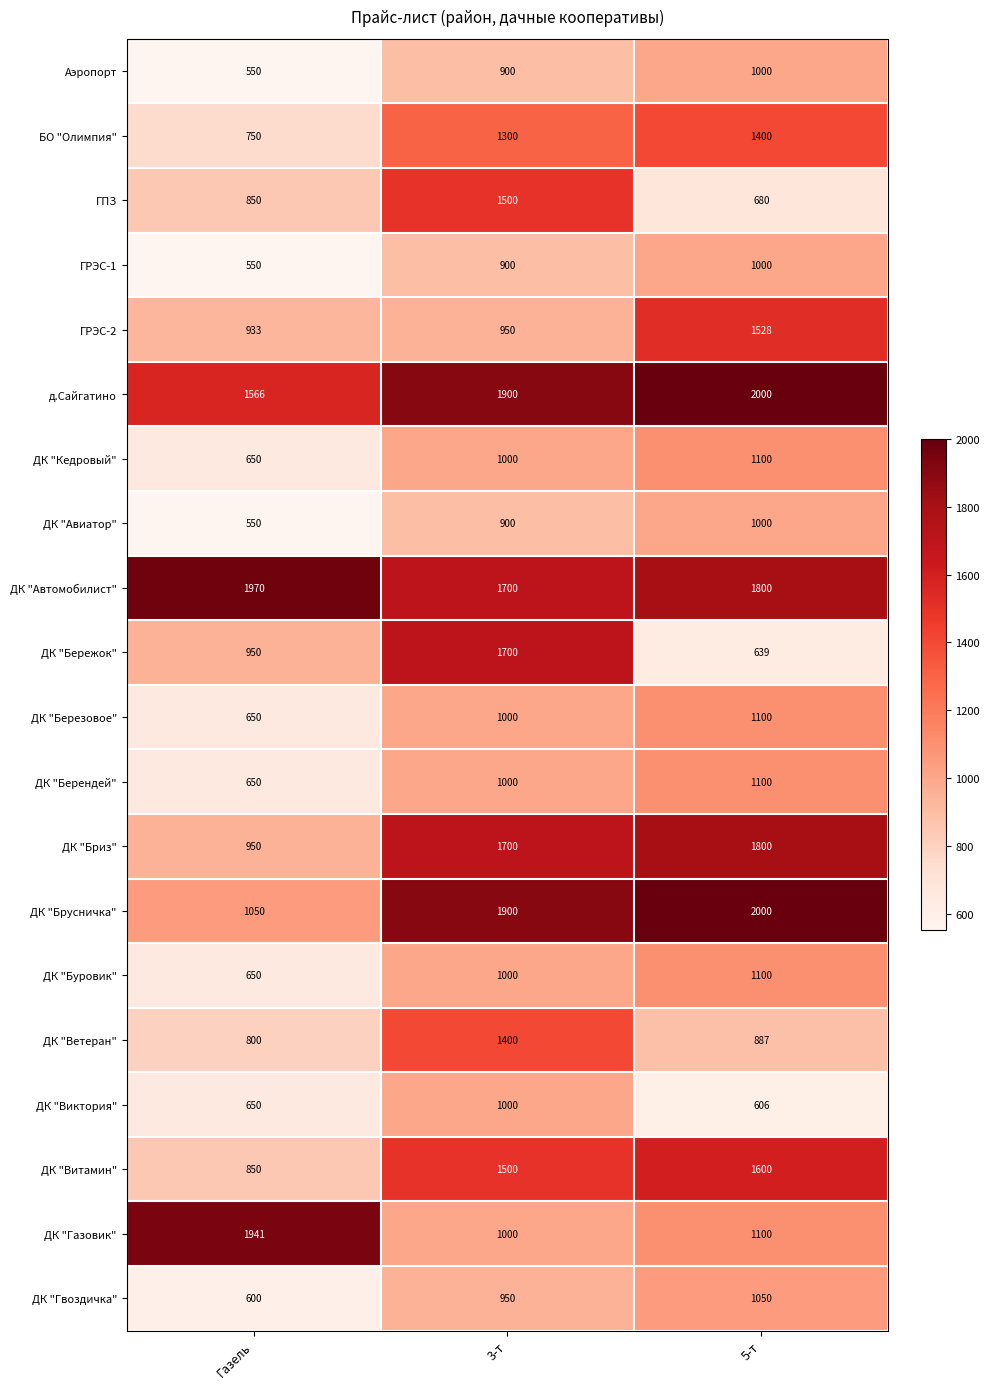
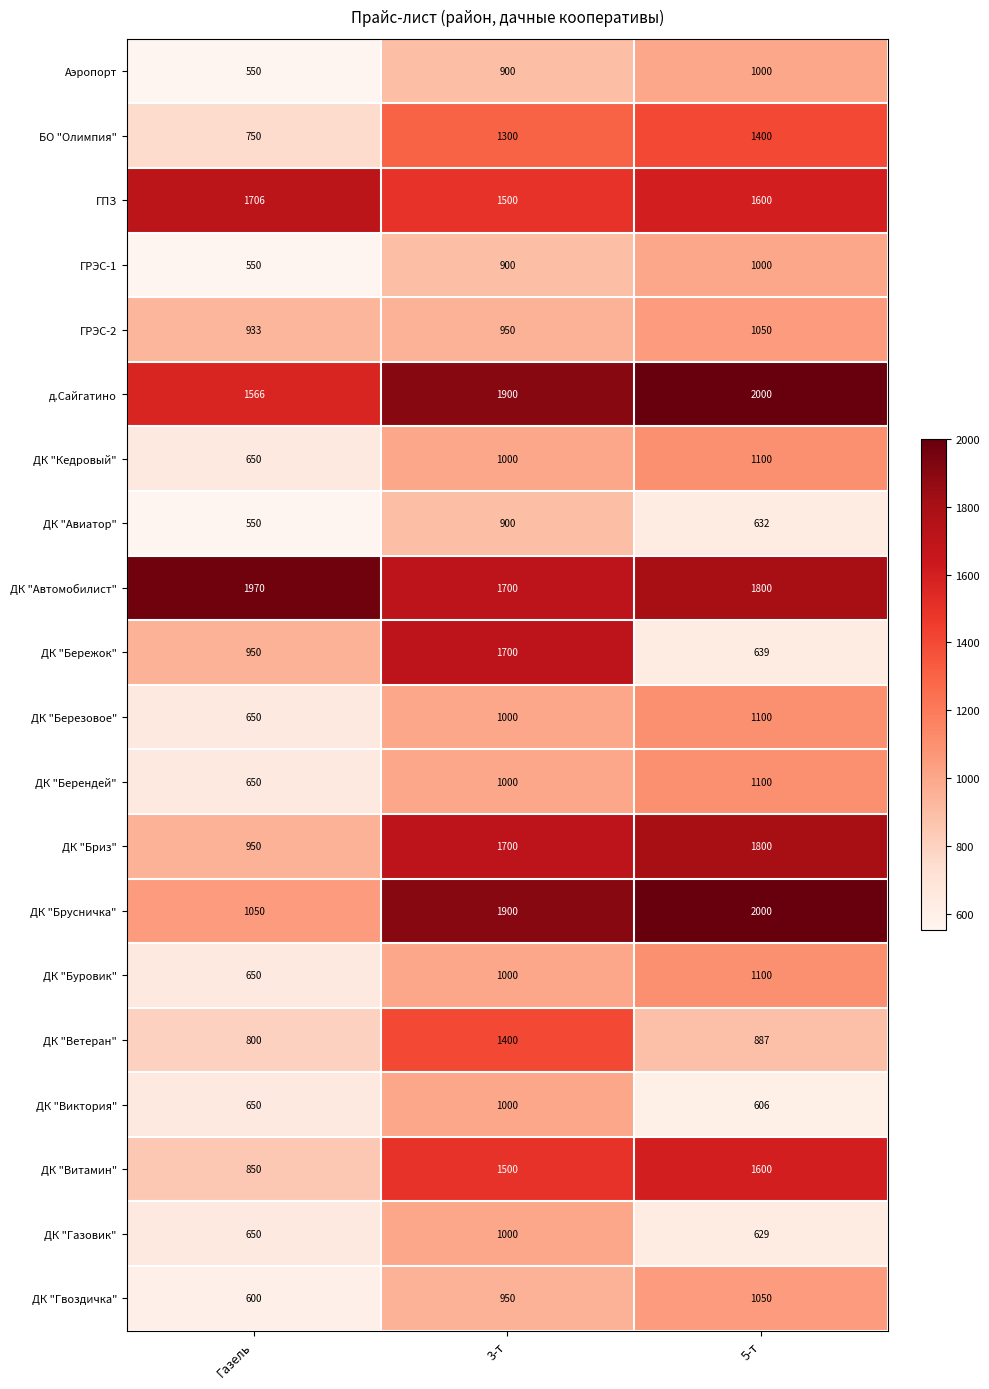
  {
    "Аэропорт": {
      "Газель": 550,
      "3-т": 900,
      "5-т": 1000
    },
    "БО \"Олимпия\"": {
      "Газель": 750,
      "3-т": 1300,
      "5-т": 1400
    },
    "ГПЗ": {
-     "Газель": 850,
+     "Газель": 1706,
      "3-т": 1500,
-     "5-т": 680
+     "5-т": 1600
    },
    "ГРЭС-1": {
      "Газель": 550,
      "3-т": 900,
      "5-т": 1000
    },
    "ГРЭС-2": {
      "Газель": 933,
      "3-т": 950,
-     "5-т": 1528
+     "5-т": 1050
    },
    "д.Сайгатино": {
      "Газель": 1566,
      "3-т": 1900,
      "5-т": 2000
    },
    "ДК \"Кедровый\"": {
      "Газель": 650,
      "3-т": 1000,
      "5-т": 1100
    },
    "ДК \"Авиатор\"": {
      "Газель": 550,
      "3-т": 900,
-     "5-т": 1000
+     "5-т": 632
    },
    "ДК \"Автомобилист\"": {
      "Газель": 1970,
      "3-т": 1700,
      "5-т": 1800
    },
    "ДК \"Бережок\"": {
      "Газель": 950,
      "3-т": 1700,
      "5-т": 639
    },
    "ДК \"Березовое\"": {
      "Газель": 650,
      "3-т": 1000,
      "5-т": 1100
    },
    "ДК \"Берендей\"": {
      "Газель": 650,
      "3-т": 1000,
      "5-т": 1100
    },
    "ДК \"Бриз\"": {
      "Газель": 950,
      "3-т": 1700,
      "5-т": 1800
    },
    "ДК \"Брусничка\"": {
      "Газель": 1050,
      "3-т": 1900,
      "5-т": 2000
    },
    "ДК \"Буровик\"": {
      "Газель": 650,
      "3-т": 1000,
      "5-т": 1100
    },
    "ДК \"Ветеран\"": {
      "Газель": 800,
      "3-т": 1400,
      "5-т": 887
    },
    "ДК \"Виктория\"": {
      "Газель": 650,
      "3-т": 1000,
      "5-т": 606
    },
    "ДК \"Витамин\"": {
      "Газель": 850,
      "3-т": 1500,
      "5-т": 1600
    },
    "ДК \"Газовик\"": {
-     "Газель": 1941,
+     "Газель": 650,
      "3-т": 1000,
-     "5-т": 1100
+     "5-т": 629
    },
    "ДК \"Гвоздичка\"": {
      "Газель": 600,
      "3-т": 950,
      "5-т": 1050
    }
  }
